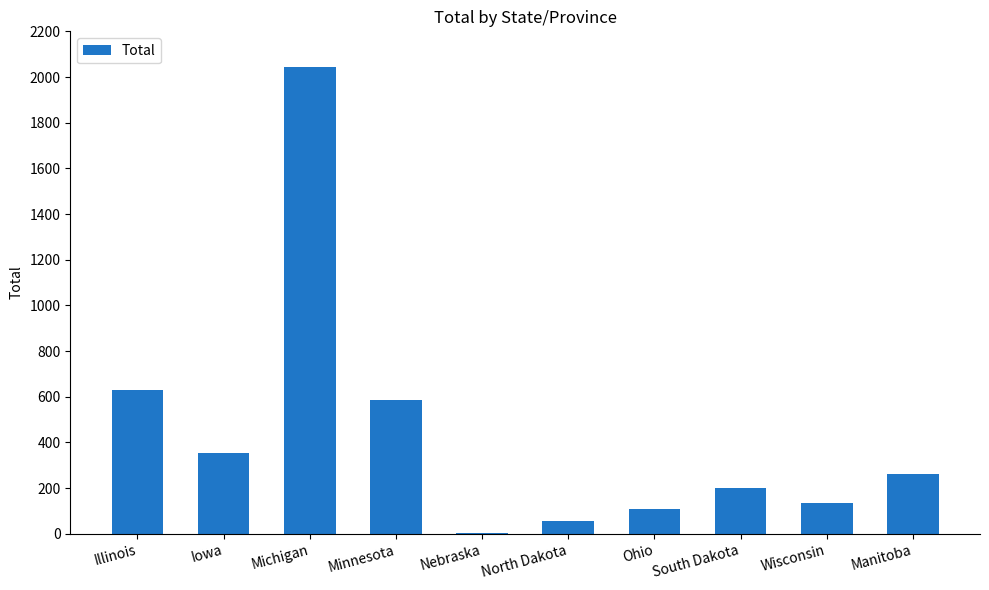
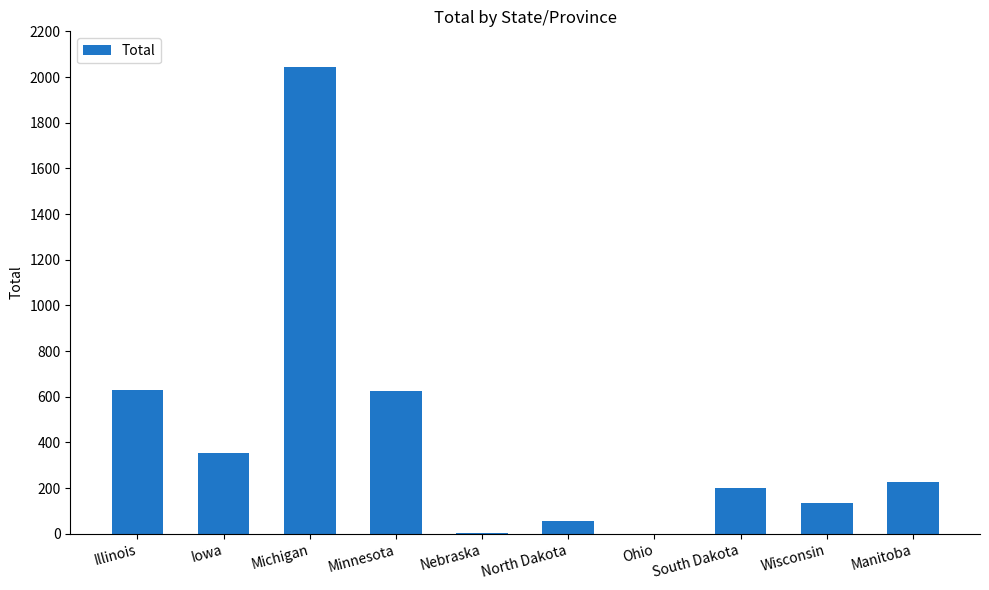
  {
    "Illinois": 630,
    "Iowa": 350,
    "Michigan": 2040,
-   "Minnesota": 590,
+   "Minnesota": 620,
    "North Dakota": 60,
-   "Ohio": 110,
+   "Ohio": 0,
    "South Dakota": 200,
    "Wisconsin": 130,
-   "Manitoba": 260
+   "Manitoba": 230
  }
